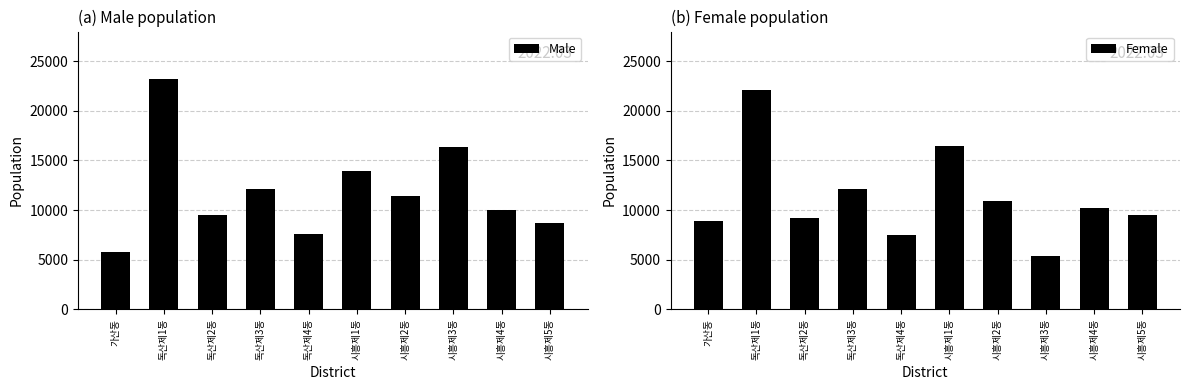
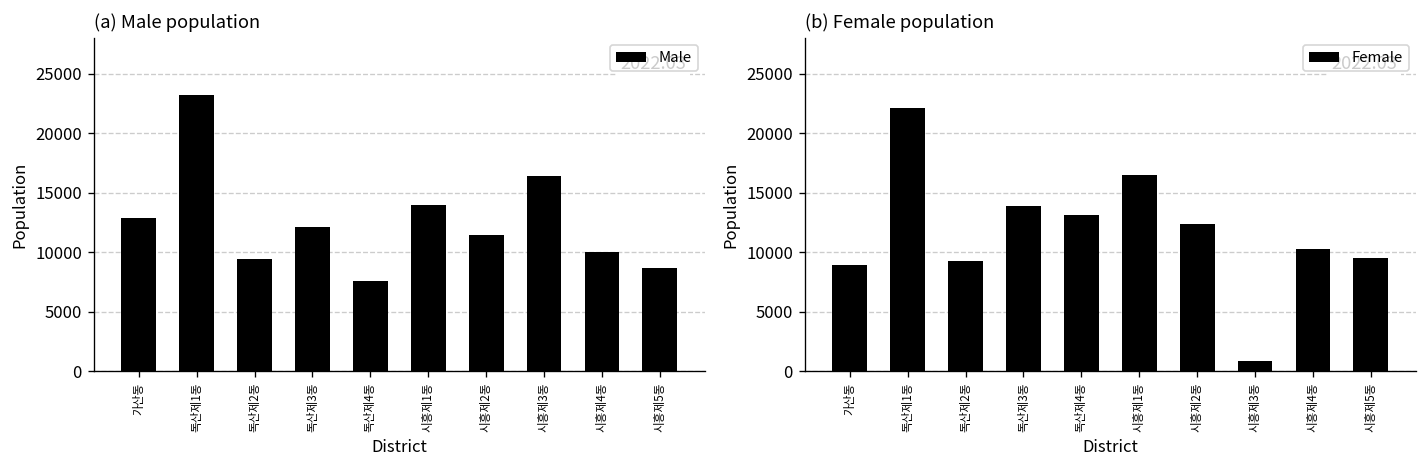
  {
    "(a) Male population": {
-     "가산동": 6000,
+     "가산동": 13000,
      "독산제1동": 23000,
      "독산제2동": 9000,
      "독산제3동": 12000,
      "독산제4동": 8000,
      "시흥제1동": 14000,
      "시흥제2동": 11000,
      "시흥제3동": 16000,
      "시흥제4동": 10000,
      "시흥제5동": 9000
    },
    "(b) Female population": {
      "가산동": 9000,
      "독산제1동": 22000,
      "독산제2동": 9000,
-     "독산제3동": 12000,
-     "독산제4동": 8000,
+     "독산제3동": 14000,
+     "독산제4동": 13000,
      "시흥제1동": 16000,
-     "시흥제2동": 11000,
-     "시흥제3동": 5000,
+     "시흥제2동": 12000,
+     "시흥제3동": 1000,
      "시흥제4동": 10000,
      "시흥제5동": 10000
    }
  }
